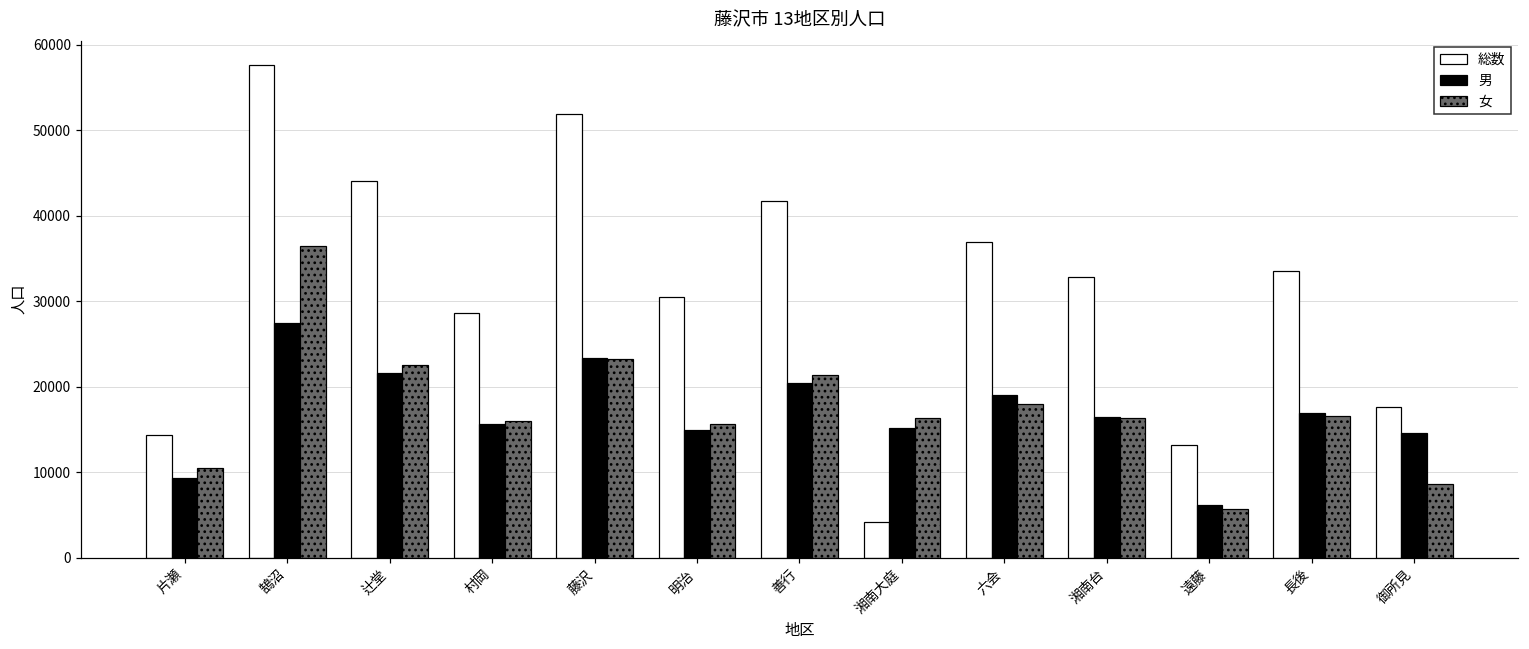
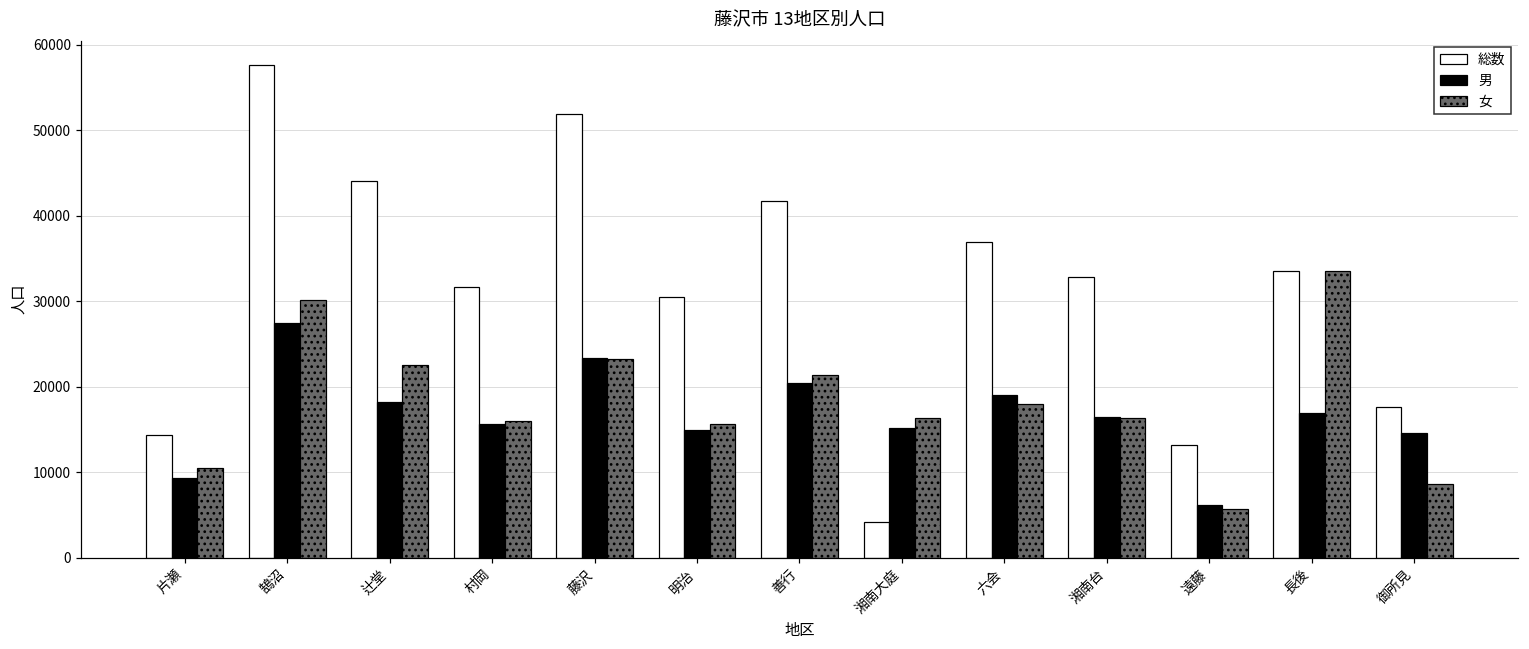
  {
    "総数": {
      "片瀬": 14000,
      "鵠沼": 58000,
      "辻堂": 44000,
-     "村岡": 29000,
+     "村岡": 32000,
      "藤沢": 52000,
      "明治": 31000,
      "善行": 42000,
      "湘南大庭": 4000,
      "六会": 37000,
      "湘南台": 33000,
      "遠藤": 13000,
      "長後": 34000,
      "御所見": 18000
    },
    "男": {
      "片瀬": 9000,
      "鵠沼": 27000,
-     "辻堂": 22000,
+     "辻堂": 18000,
      "村岡": 16000,
      "藤沢": 23000,
      "明治": 15000,
      "善行": 20000,
      "湘南大庭": 15000,
      "六会": 19000,
      "湘南台": 16000,
      "遠藤": 6000,
      "長後": 17000,
      "御所見": 15000
    },
    "女": {
      "片瀬": 11000,
-     "鵠沼": 36000,
+     "鵠沼": 30000,
      "辻堂": 22000,
      "村岡": 16000,
      "藤沢": 23000,
      "明治": 16000,
      "善行": 21000,
      "湘南大庭": 16000,
      "六会": 18000,
      "湘南台": 16000,
      "遠藤": 6000,
-     "長後": 17000,
+     "長後": 34000,
      "御所見": 9000
    }
  }
